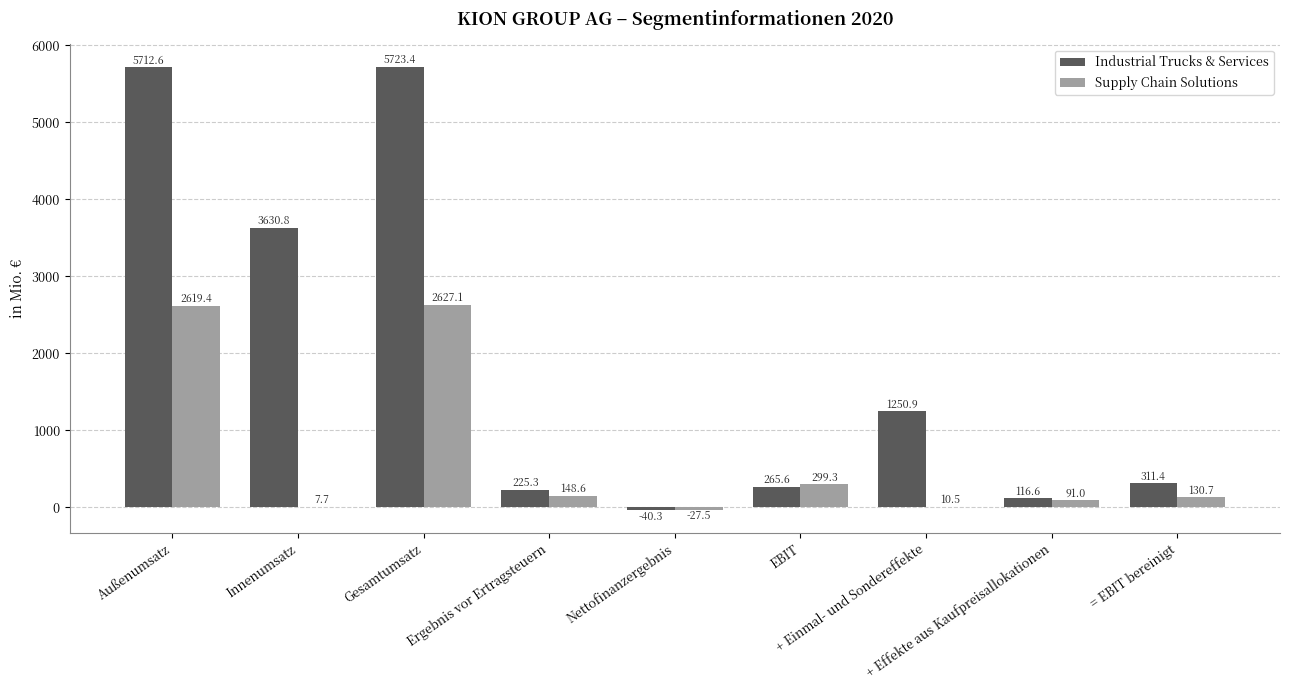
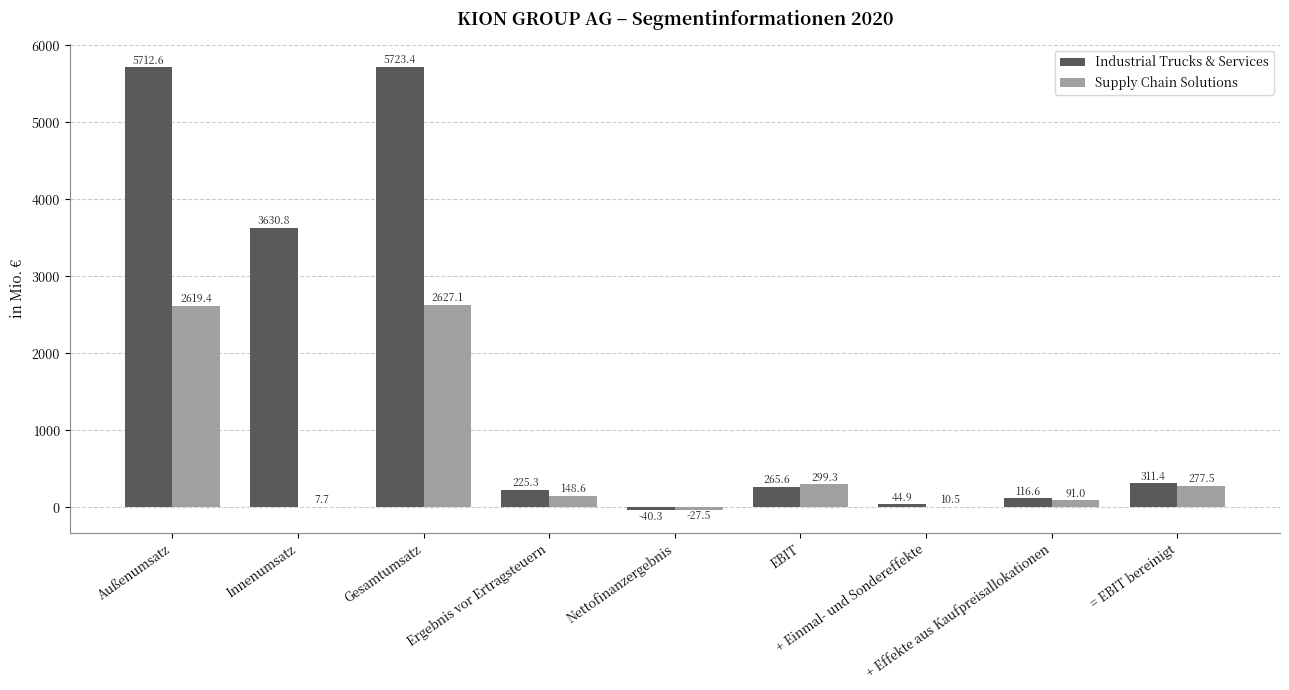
  {
    "Industrial Trucks & Services": {
      "Außenumsatz": 5712.6,
      "Innenumsatz": 3630.8,
      "Gesamtumsatz": 5723.4,
      "Ergebnis vor Ertragsteuern": 225.3,
      "Nettofinanzergebnis": -40.3,
      "EBIT": 265.6,
-     "+ Einmal- und Sondereffekte": 1250.9,
+     "+ Einmal- und Sondereffekte": 44.9,
      "+ Effekte aus Kaufpreisallokationen": 116.6,
      "= EBIT bereinigt": 311.4
    },
    "Supply Chain Solutions": {
      "Außenumsatz": 2619.4,
      "Innenumsatz": 7.7,
      "Gesamtumsatz": 2627.1,
      "Ergebnis vor Ertragsteuern": 148.6,
      "Nettofinanzergebnis": -27.5,
      "EBIT": 299.3,
      "+ Einmal- und Sondereffekte": 10.5,
      "+ Effekte aus Kaufpreisallokationen": 91.0,
-     "= EBIT bereinigt": 130.7
+     "= EBIT bereinigt": 277.5
    }
  }
